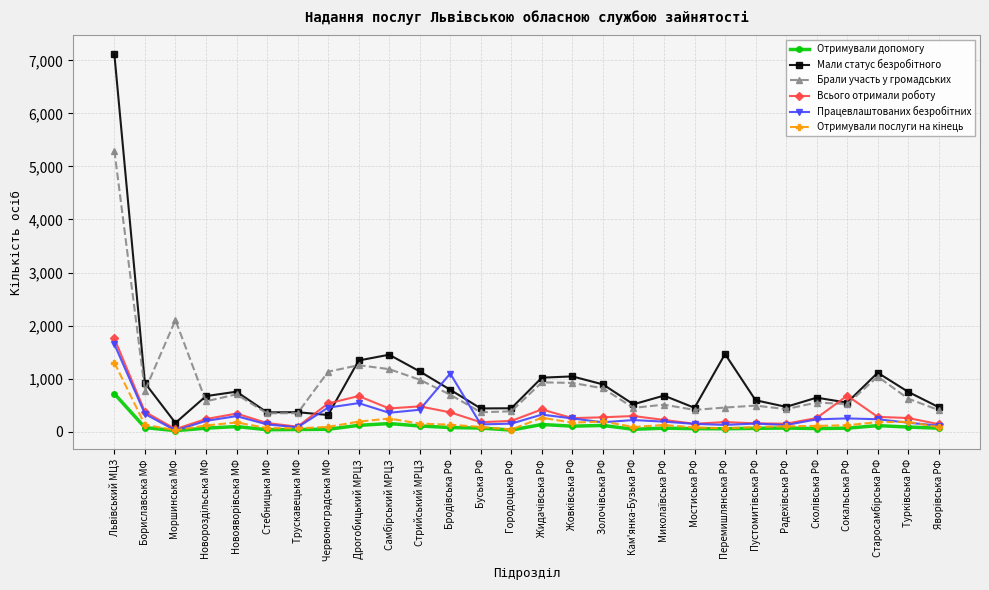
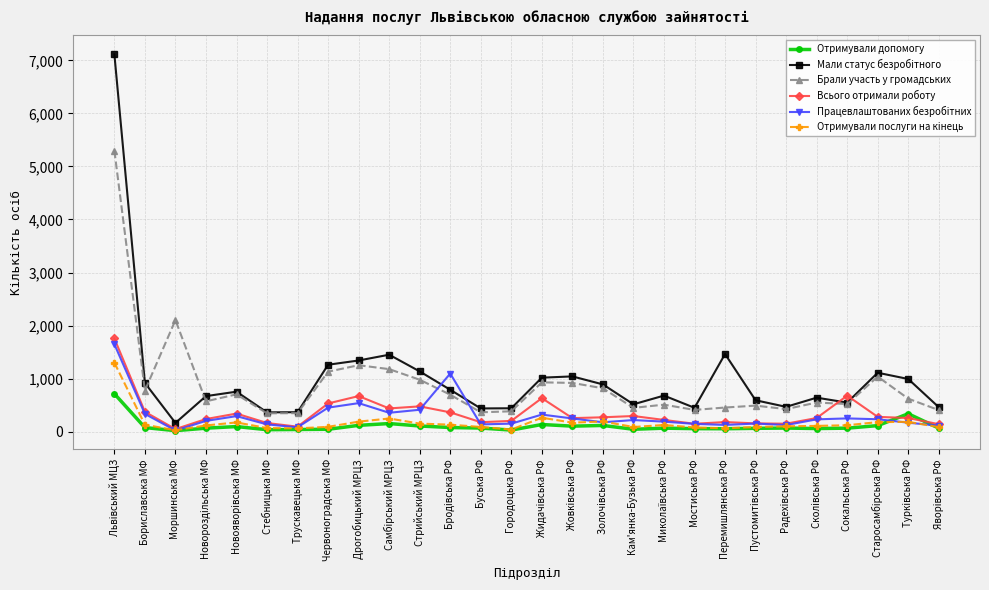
  {
    "Отримували допомогу": {
      "Львівський МЦЗ": "700",
      "Бориславська МФ": "100",
      "Новороздільська МФ": "100",
      "Новояворівська МФ": "100",
      "Дрогобицький МРЦЗ": "100",
      "Самбірський МРЦЗ": "200",
      "Бродівська РФ": "100",
      "Жидачівська РФ": "100",
      "Жовківська РФ": "100",
      "Золочівська РФ": "100",
      "Миколаївська РФ": "100",
      "Сколівська РФ": "100",
      "Сокальська РФ": "100",
      "Старосамбірська РФ": "100",
-     "Турківська РФ": "100"
+     "Турківська РФ": "300"
    },
    "Мали статус безробітного": {
      "Львівський МЦЗ": "7,100",
      "Бориславська МФ": "900",
      "Моршинська МФ": "200",
      "Новороздільська МФ": "700",
      "Новояворівська МФ": "800",
-     "Червоноградська МФ": "300",
+     "Червоноградська МФ": "1,300",
      "Дрогобицький МРЦЗ": "1,300",
      "Самбірський МРЦЗ": "1,500",
      "Стрийський МРЦЗ": "1,100",
      "Бродівська РФ": "800",
      "Буська РФ": "400",
      "Городоцька РФ": "400",
      "Жидачівська РФ": "1,000",
      "Жовківська РФ": "1,000",
      "Золочівська РФ": "900",
      "Кам'янка-Бузька РФ": "500",
      "Миколаївська РФ": "700",
      "Перемишлянська РФ": "1,500",
      "Пустомитівська РФ": "600",
      "Сколівська РФ": "600",
      "Старосамбірська РФ": "1,100",
-     "Турківська РФ": "700",
+     "Турківська РФ": "1,000",
      "Яворівська РФ": "500"
    },
    "Брали участь у громадських": {
      "Львівський МЦЗ": "5,300",
      "Бориславська МФ": "800",
      "Моршинська МФ": "2,100",
      "Новороздільська МФ": "600",
      "Новояворівська МФ": "700",
      "Червоноградська МФ": "1,100",
      "Дрогобицький МРЦЗ": "1,300",
      "Самбірський МРЦЗ": "1,200",
      "Стрийський МРЦЗ": "1,000",
      "Бродівська РФ": "700",
      "Буська РФ": "400",
      "Городоцька РФ": "400",
      "Жидачівська РФ": "900",
      "Жовківська РФ": "900",
      "Золочівська РФ": "800",
      "Кам'янка-Бузька РФ": "400",
      "Миколаївська РФ": "500",
      "Перемишлянська РФ": "500",
      "Пустомитівська РФ": "500",
      "Сколівська РФ": "500",
      "Старосамбірська РФ": "1,000",
      "Турківська РФ": "600",
      "Яворівська РФ": "400"
    },
    "Всього отримали роботу": {
      "Львівський МЦЗ": "1,800",
      "Червоноградська МФ": "500",
      "Дрогобицький МРЦЗ": "700",
      "Самбірський МРЦЗ": "400",
      "Стрийський МРЦЗ": "500",
      "Бродівська РФ": "400",
      "Городоцька РФ": "200",
-     "Жидачівська РФ": "400",
+     "Жидачівська РФ": "600",
      "Золочівська РФ": "300",
      "Кам'янка-Бузька РФ": "300",
      "Перемишлянська РФ": "200",
      "Сокальська РФ": "700",
      "Турківська РФ": "300"
    },
    "Працевлаштованих безробітних": {
      "Львівський МЦЗ": "1,600",
      "Червоноградська МФ": "500",
      "Дрогобицький МРЦЗ": "500",
      "Самбірський МРЦЗ": "400",
      "Стрийський МРЦЗ": "400",
      "Бродівська РФ": "1,100",
      "Городоцька РФ": "200",
      "Жидачівська РФ": "300",
      "Кам'янка-Бузька РФ": "200",
      "Перемишлянська РФ": "100",
      "Сокальська РФ": "200"
    },
    "Отримували послуги на кінець": {
      "Львівський МЦЗ": "1,300",
      "Бориславська МФ": "100",
      "Новороздільська МФ": "100",
      "Новояворівська МФ": "200",
      "Дрогобицький МРЦЗ": "200",
      "Самбірський МРЦЗ": "200",
      "Бродівська РФ": "100",
      "Жидачівська РФ": "300",
      "Жовківська РФ": "200",
      "Миколаївська РФ": "100",
      "Сколівська РФ": "100",
      "Сокальська РФ": "100",
      "Старосамбірська РФ": "200"
    }
  }
